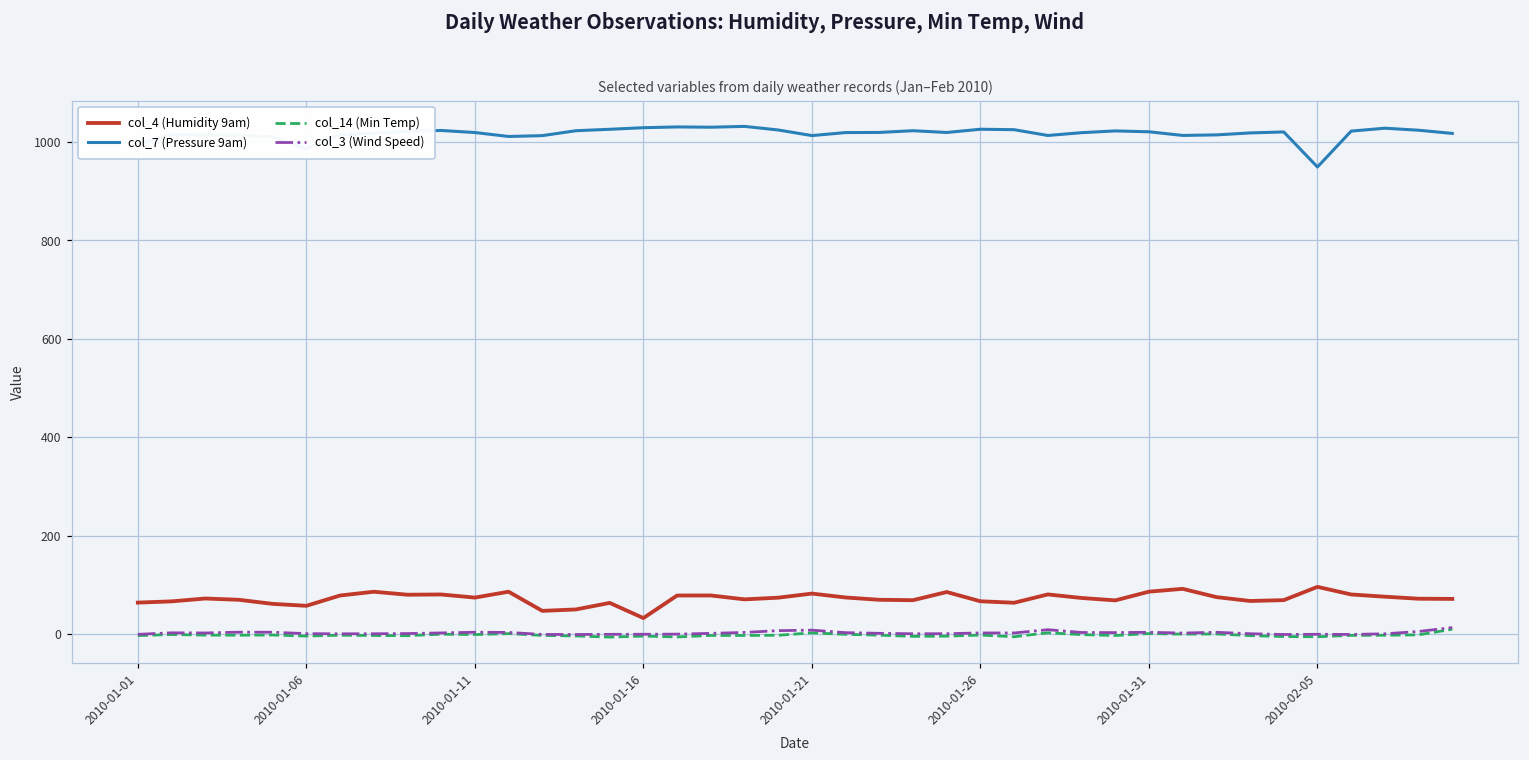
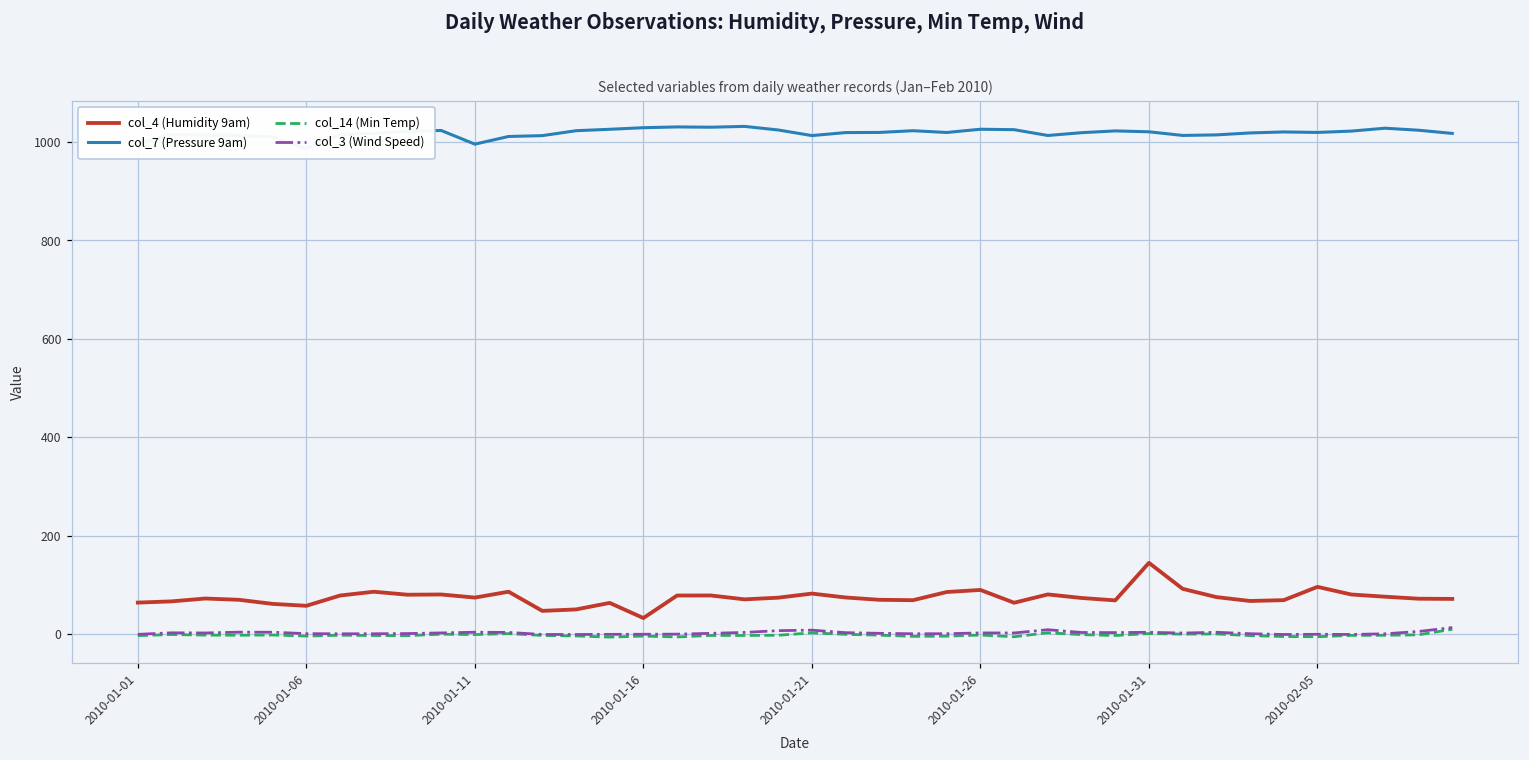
  {
    "col_4 (Humidity 9am)": {
      "2010-01-01": 60,
      "2010-01-06": 60,
      "2010-01-11": 70,
      "2010-01-16": 30,
      "2010-01-21": 80,
-     "2010-01-26": 70,
-     "2010-01-31": 90,
+     "2010-01-26": 90,
+     "2010-01-31": 140,
      "2010-02-05": 100
    },
    "col_7 (Pressure 9am)": {
-     "2010-01-11": 1020,
+     "2010-01-11": 1000,
      "2010-01-16": 1030,
      "2010-01-21": 1010,
      "2010-01-26": 1030,
      "2010-01-31": 1020,
-     "2010-02-05": 950
+     "2010-02-05": 1020
    }
  }
